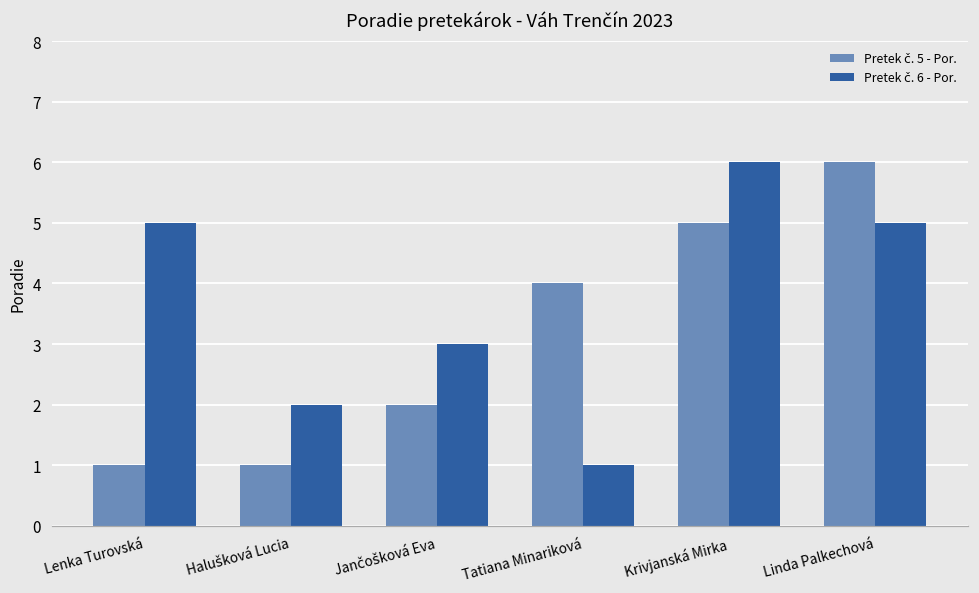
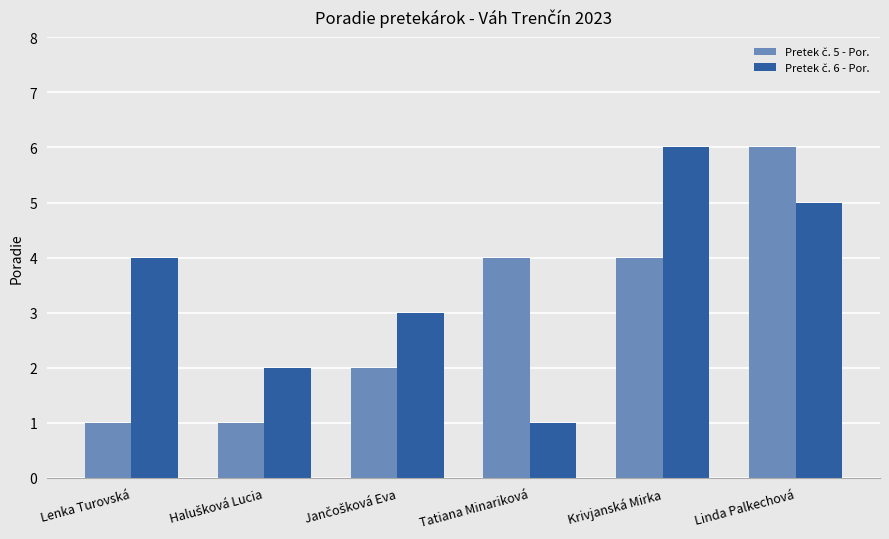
  {
    "Pretek č. 5 - Por.": {
      "Lenka Turovská": 1,
      "Halušková Lucia": 1,
      "Jančošková Eva": 2,
      "Tatiana Minariková": 4,
-     "Krivjanská Mirka": 5,
+     "Krivjanská Mirka": 4,
      "Linda Palkechová": 6
    },
    "Pretek č. 6 - Por.": {
-     "Lenka Turovská": 5,
+     "Lenka Turovská": 4,
      "Halušková Lucia": 2,
      "Jančošková Eva": 3,
      "Tatiana Minariková": 1,
      "Krivjanská Mirka": 6,
      "Linda Palkechová": 5
    }
  }
